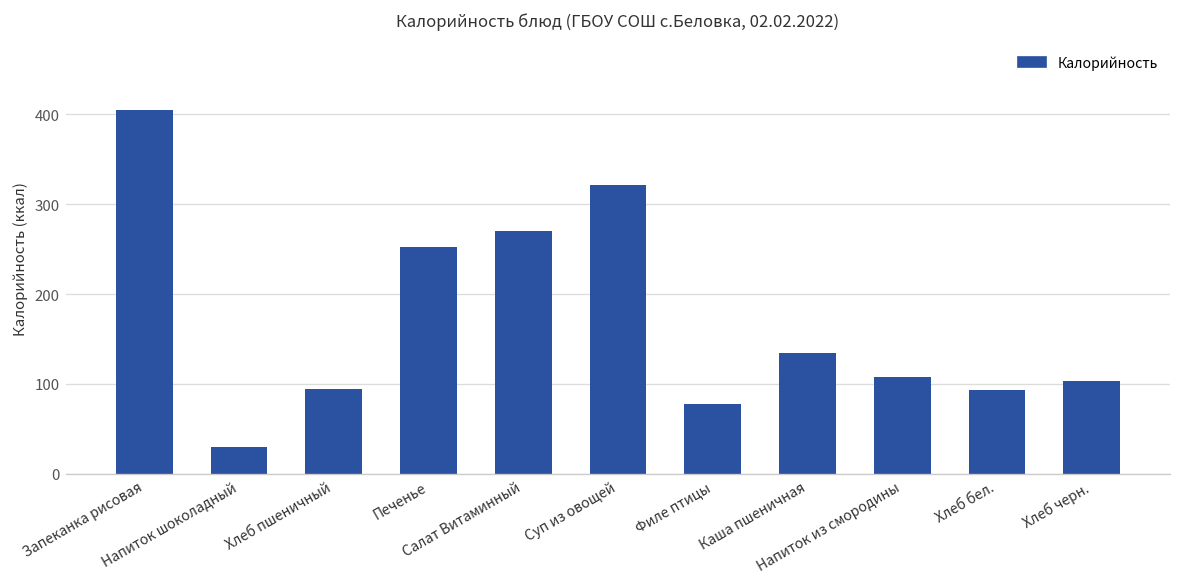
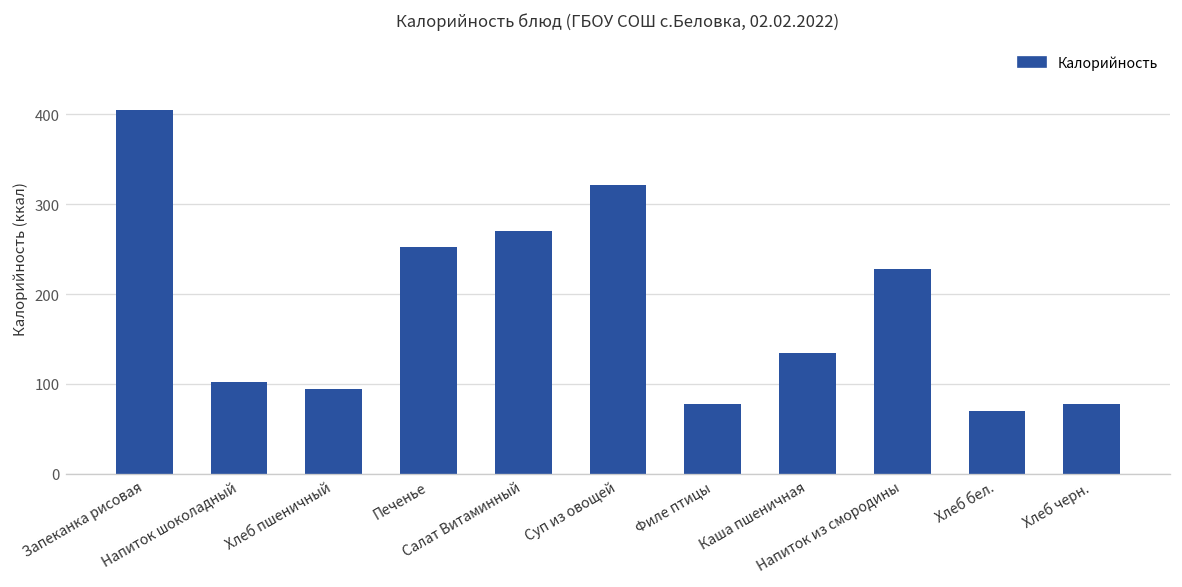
  {
    "Запеканка рисовая": 410,
-   "Напиток шоколадный": 30,
+   "Напиток шоколадный": 100,
    "Хлеб пшеничный": 90,
    "Печенье": 250,
    "Салат Витаминный": 270,
    "Суп из овощей": 320,
    "Филе птицы": 80,
    "Каша пшеничная": 130,
-   "Напиток из смородины": 110,
-   "Хлеб бел.": 90,
-   "Хлеб черн.": 100
+   "Напиток из смородины": 230,
+   "Хлеб бел.": 70,
+   "Хлеб черн.": 80
  }
